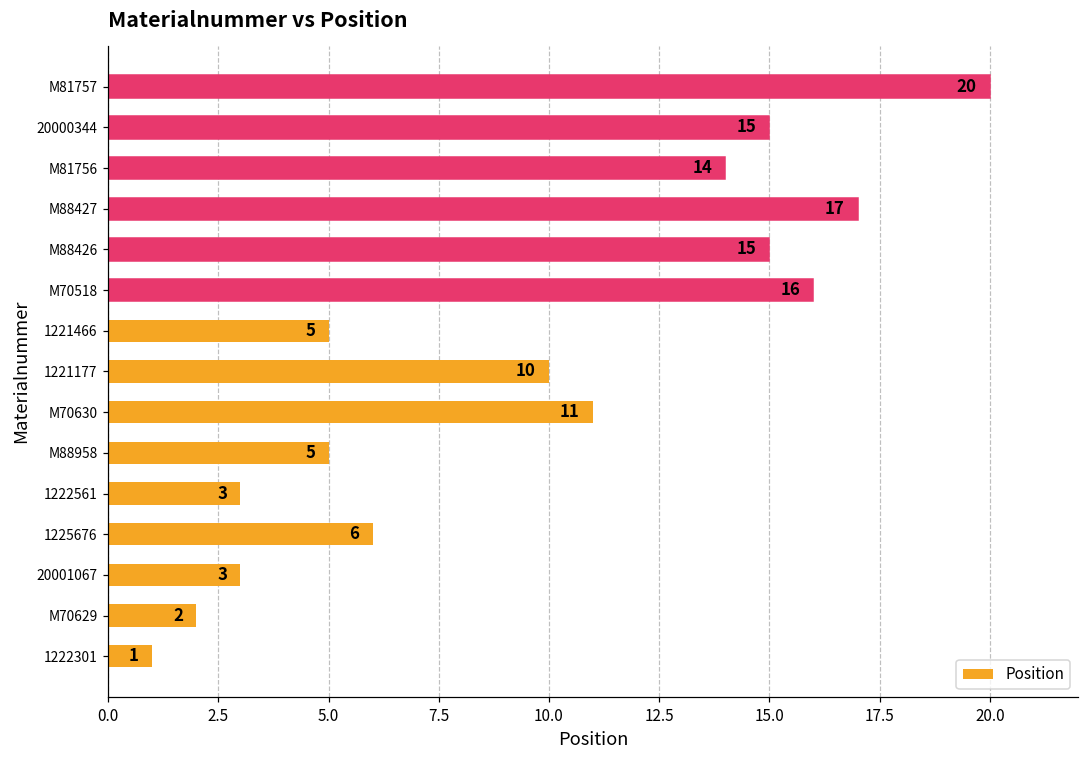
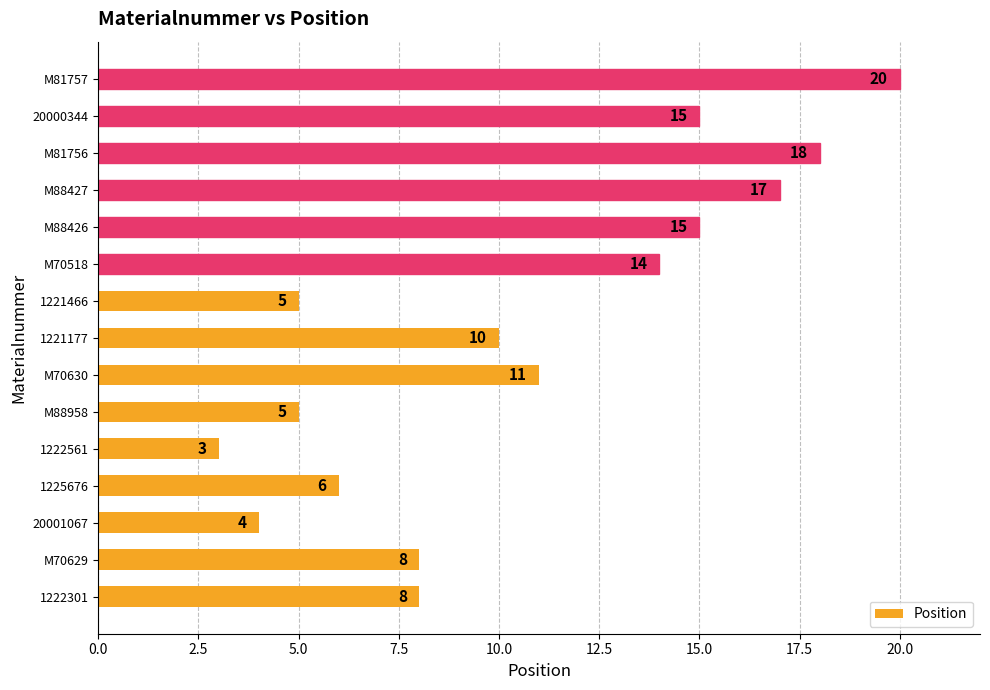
  {
    "M81757": 20,
    "20000344": 15,
-   "M81756": 14,
+   "M81756": 18,
    "M88427": 17,
    "M88426": 15,
-   "M70518": 16,
+   "M70518": 14,
    "1221466": 5,
    "1221177": 10,
    "M70630": 11,
    "M88958": 5,
    "1222561": 3,
    "1225676": 6,
-   "20001067": 3,
-   "M70629": 2,
-   "1222301": 1
+   "20001067": 4,
+   "M70629": 8,
+   "1222301": 8
  }
